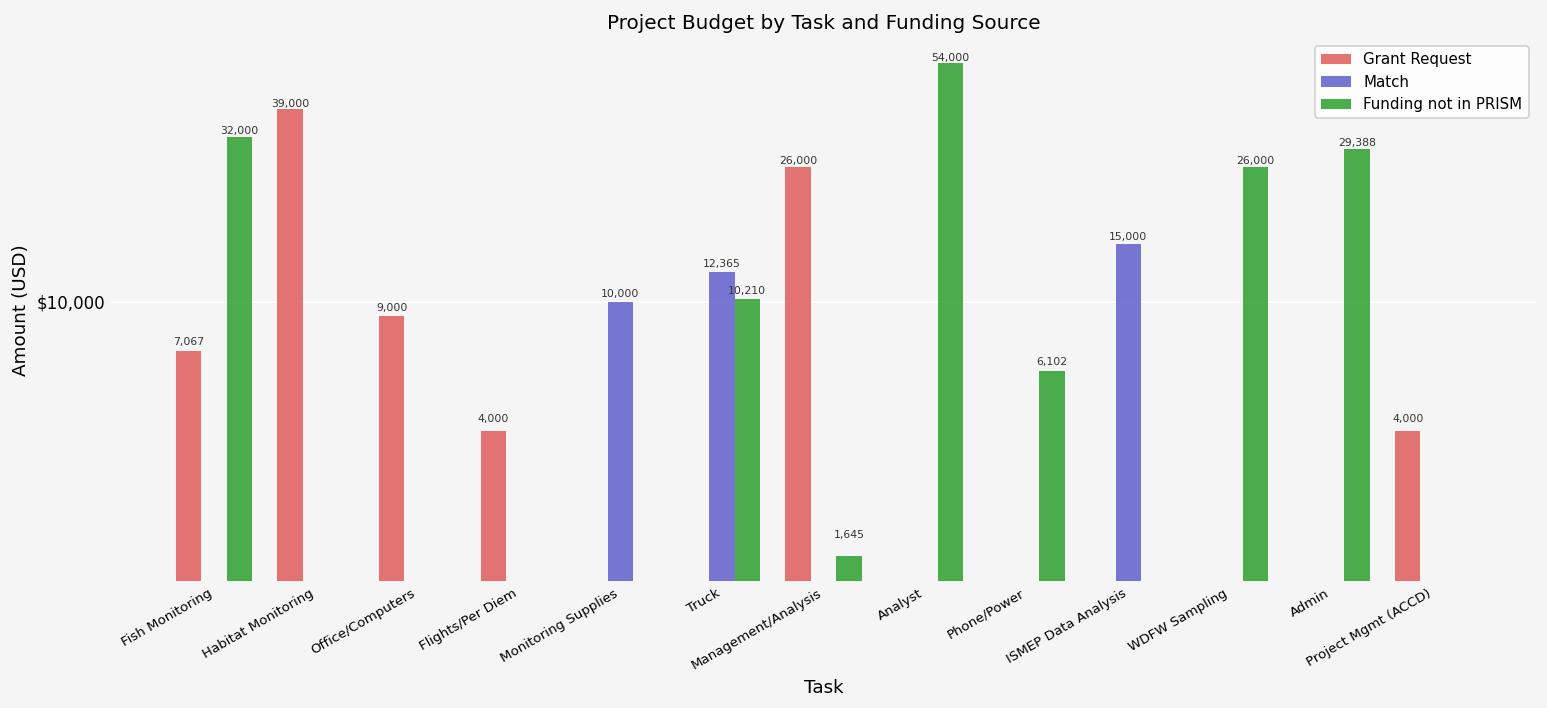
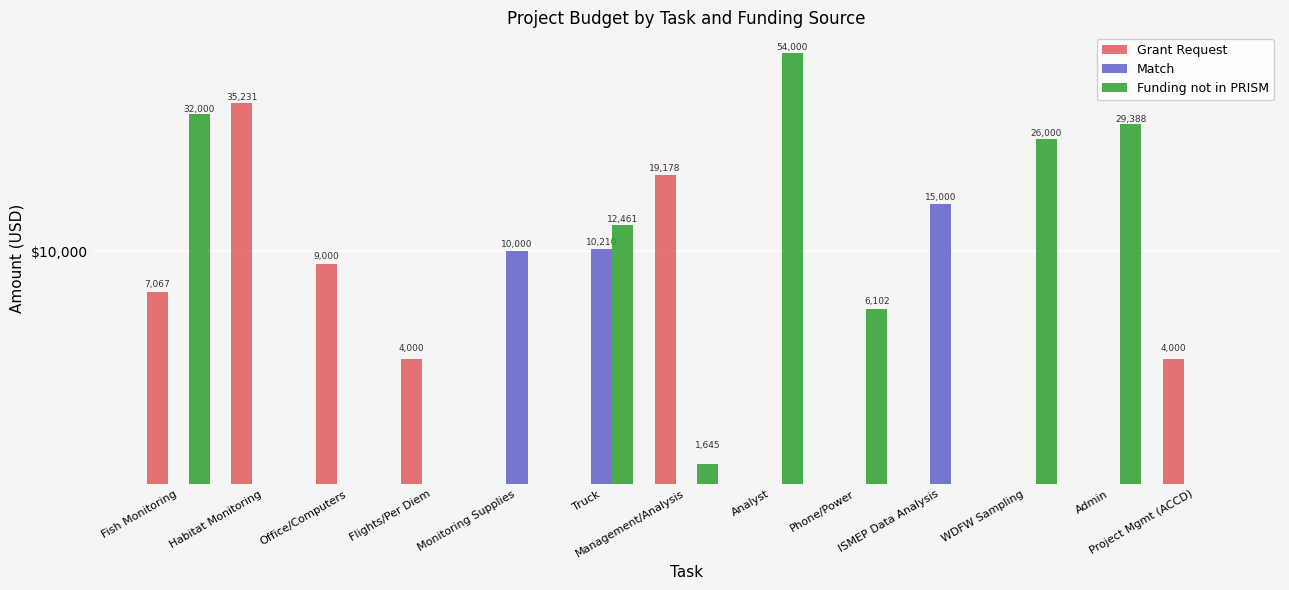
  {
    "Grant Request": {
      "Fish Monitoring": "7,067",
-     "Habitat Monitoring": "39,000",
+     "Habitat Monitoring": "35,231",
      "Office/Computers": "9,000",
      "Flights/Per Diem": "4,000",
-     "Management/Analysis": "26,000",
+     "Management/Analysis": "19,178",
      "Project Mgmt (ACCD)": "4,000"
    },
    "Match": {
      "Monitoring Supplies": "10,000",
-     "Truck": "12,365",
+     "Truck": "10,210",
      "ISMEP Data Analysis": "15,000"
    },
    "Funding not in PRISM": {
      "Fish Monitoring": "32,000",
-     "Truck": "10,210",
+     "Truck": "12,461",
      "Management/Analysis": "1,645",
      "Analyst": "54,000",
      "Phone/Power": "6,102",
      "WDFW Sampling": "26,000",
      "Admin": "29,388"
    }
  }
